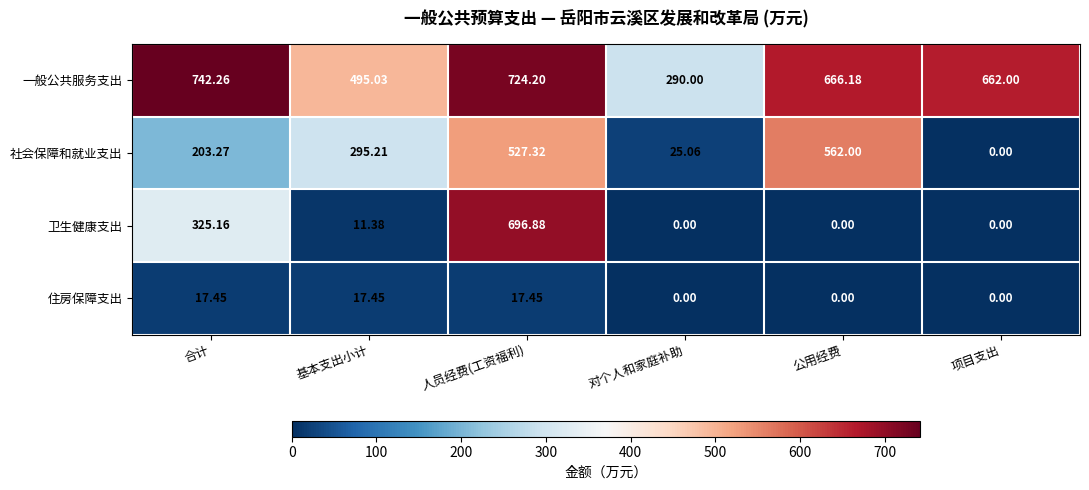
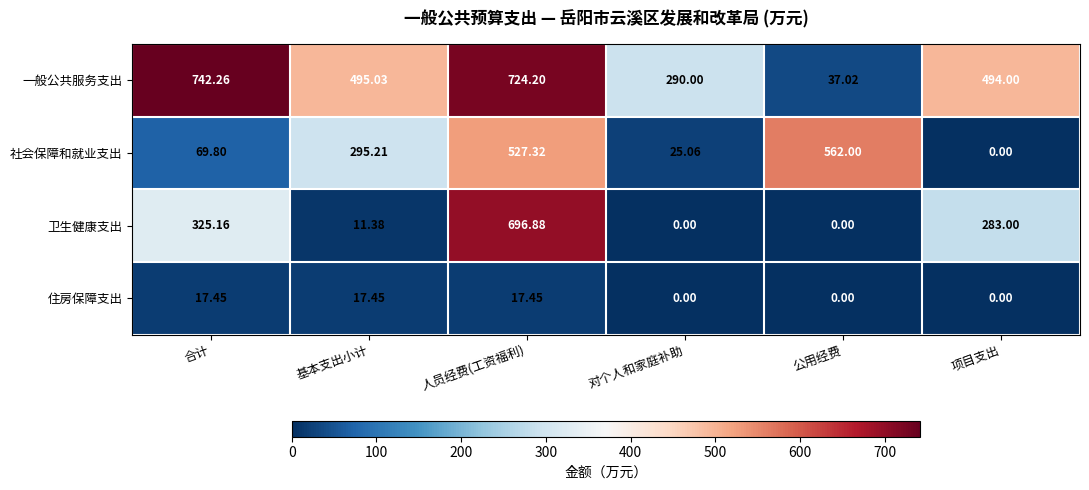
  {
    "一般公共服务支出": {
      "合计": 742.26,
      "基本支出小计": 495.03,
      "人员经费(工资福利)": 724.20,
      "对个人和家庭补助": 290.00,
-     "公用经费": 666.18,
-     "项目支出": 662.00
+     "公用经费": 37.02,
+     "项目支出": 494.00
    },
    "社会保障和就业支出": {
-     "合计": 203.27,
+     "合计": 69.80,
      "基本支出小计": 295.21,
      "人员经费(工资福利)": 527.32,
      "对个人和家庭补助": 25.06,
      "公用经费": 562.00,
      "项目支出": 0.00
    },
    "卫生健康支出": {
      "合计": 325.16,
      "基本支出小计": 11.38,
      "人员经费(工资福利)": 696.88,
      "对个人和家庭补助": 0.00,
      "公用经费": 0.00,
-     "项目支出": 0.00
+     "项目支出": 283.00
    },
    "住房保障支出": {
      "合计": 17.45,
      "基本支出小计": 17.45,
      "人员经费(工资福利)": 17.45,
      "对个人和家庭补助": 0.00,
      "公用经费": 0.00,
      "项目支出": 0.00
    }
  }
